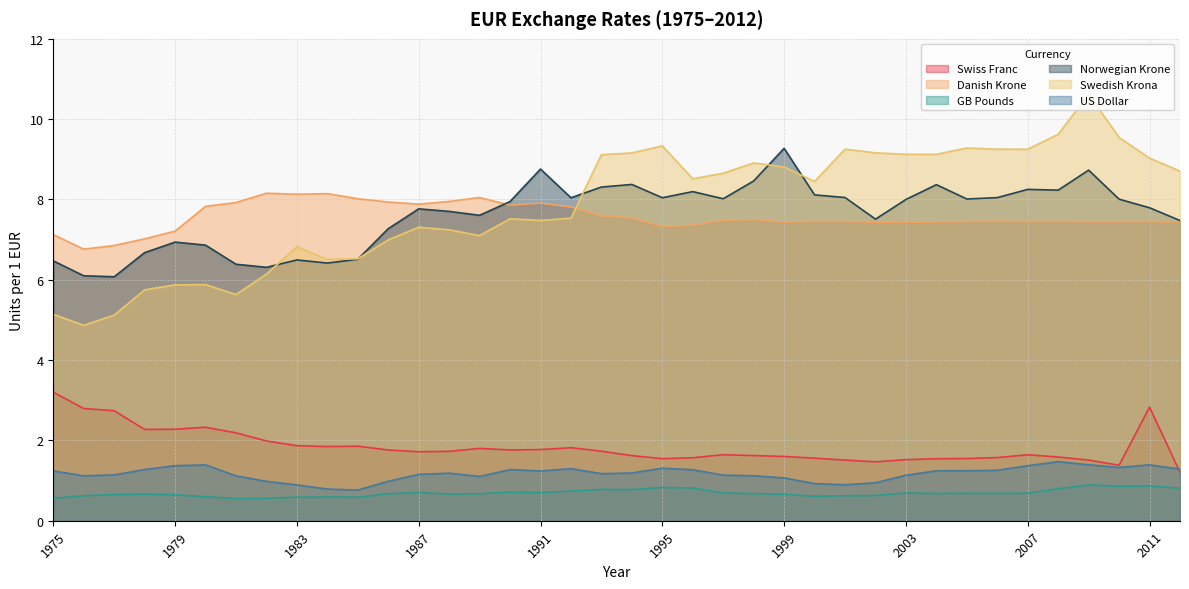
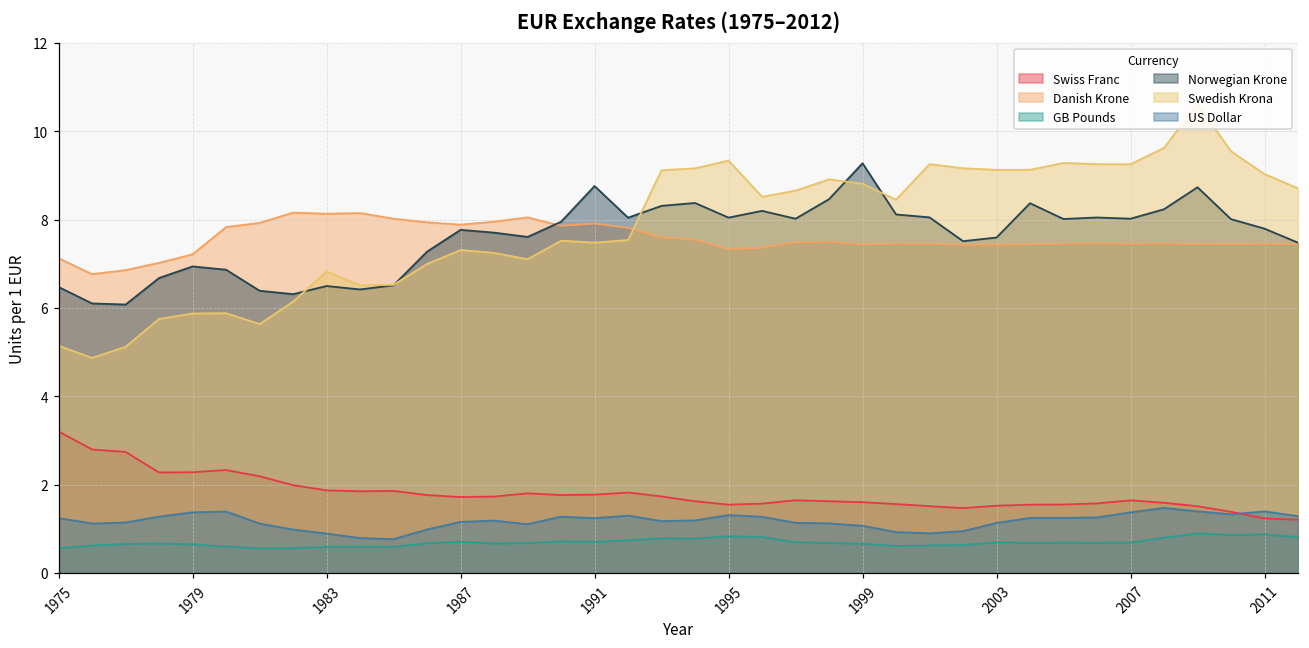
  {
    "Swiss Franc": {
      "1975": 3.2,
      "1979": 2.3,
      "1983": 1.9,
      "1987": 1.7,
      "1991": 1.8,
      "1995": 1.5,
      "1999": 1.6,
      "2003": 1.5,
      "2007": 1.6,
-     "2011": 2.8
+     "2011": 1.2
    },
    "Norwegian Krone": {
      "1975": 6.5,
      "1979": 6.9,
      "1983": 6.5,
      "1987": 7.8,
      "1991": 8.8,
      "1995": 8.0,
      "1999": 9.3,
-     "2003": 8.0,
-     "2007": 8.3,
+     "2003": 7.6,
+     "2007": 8.0,
      "2011": 7.8
    }
  }
